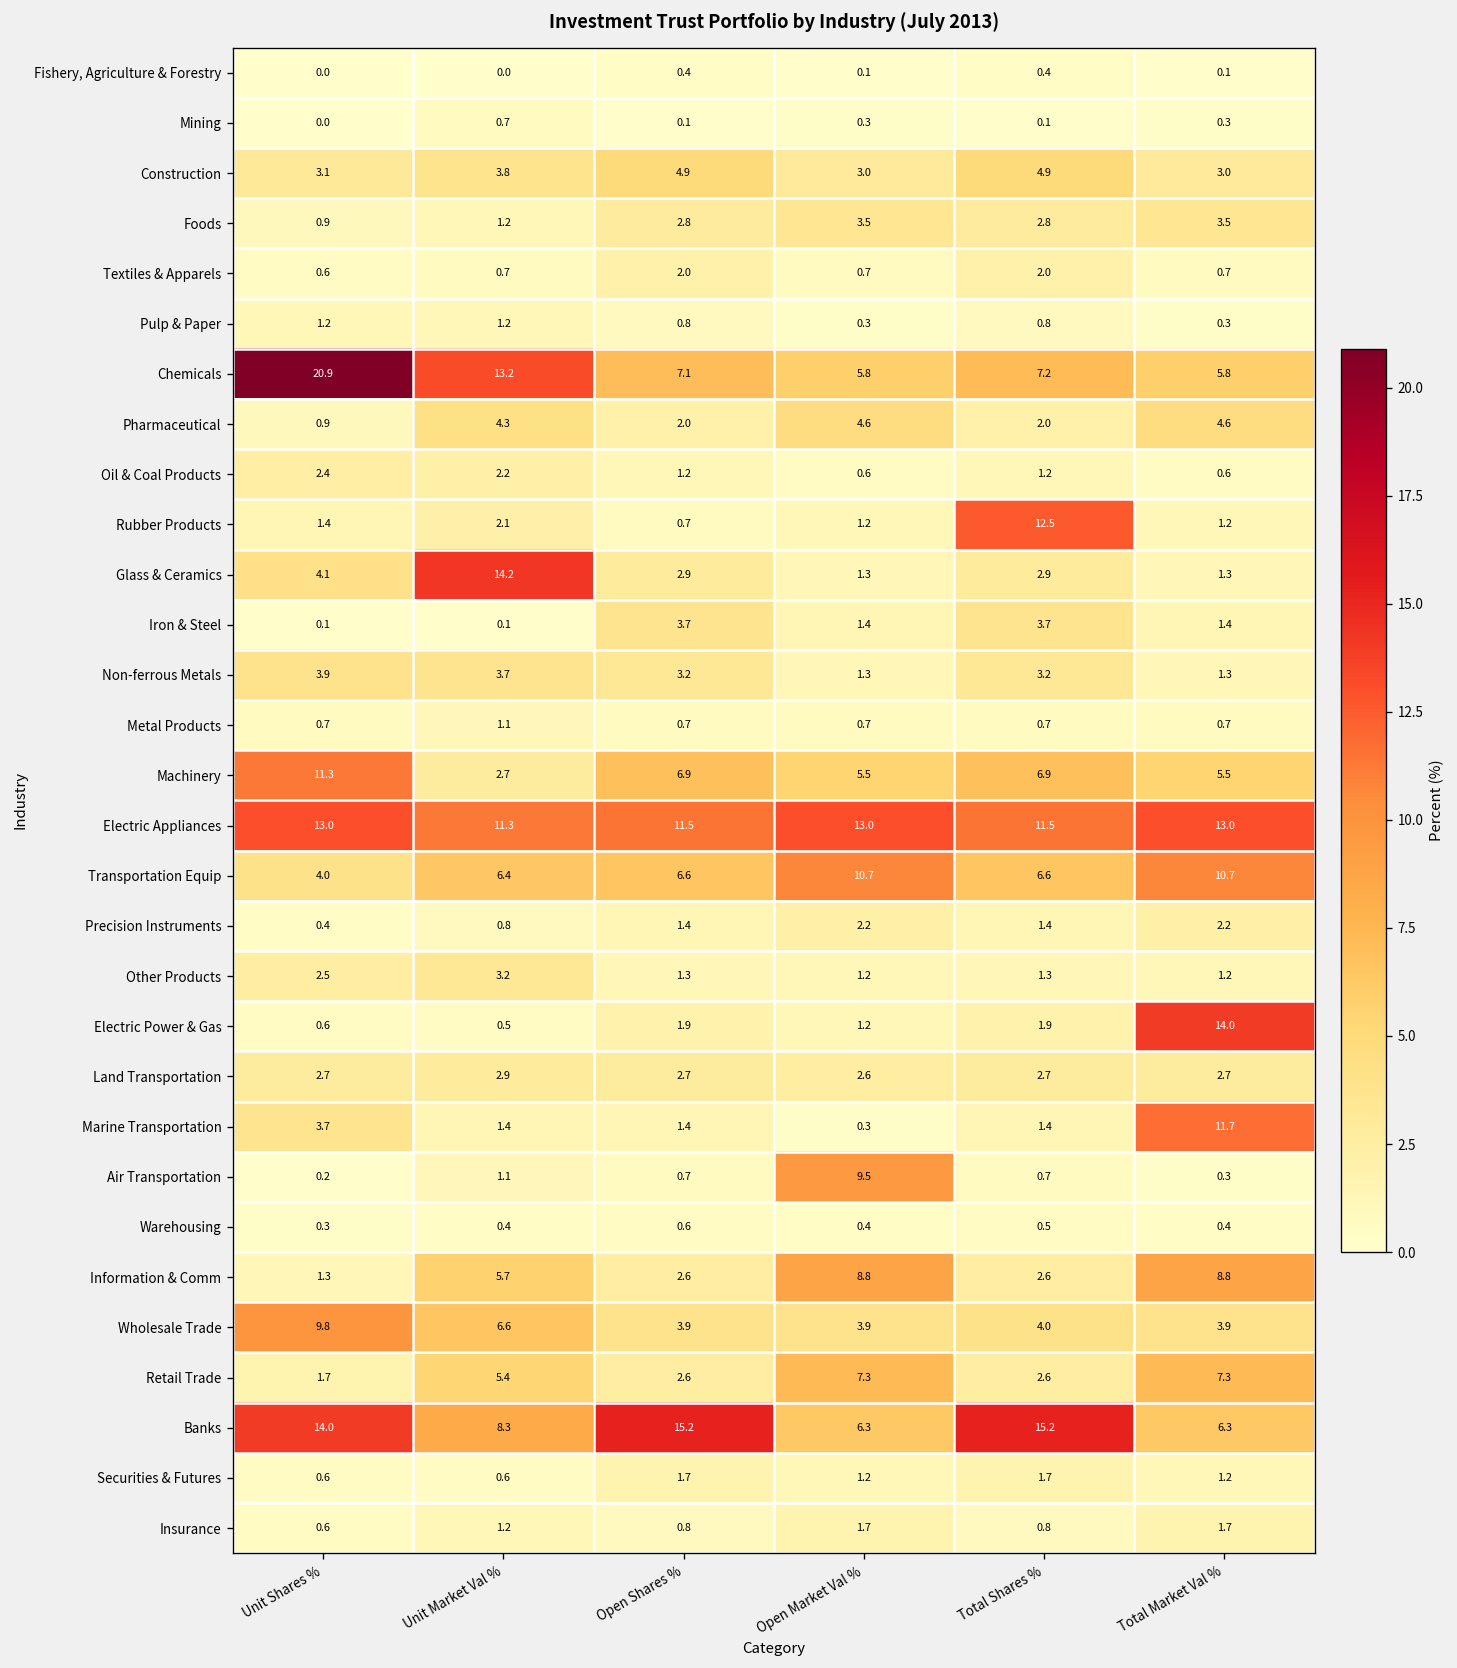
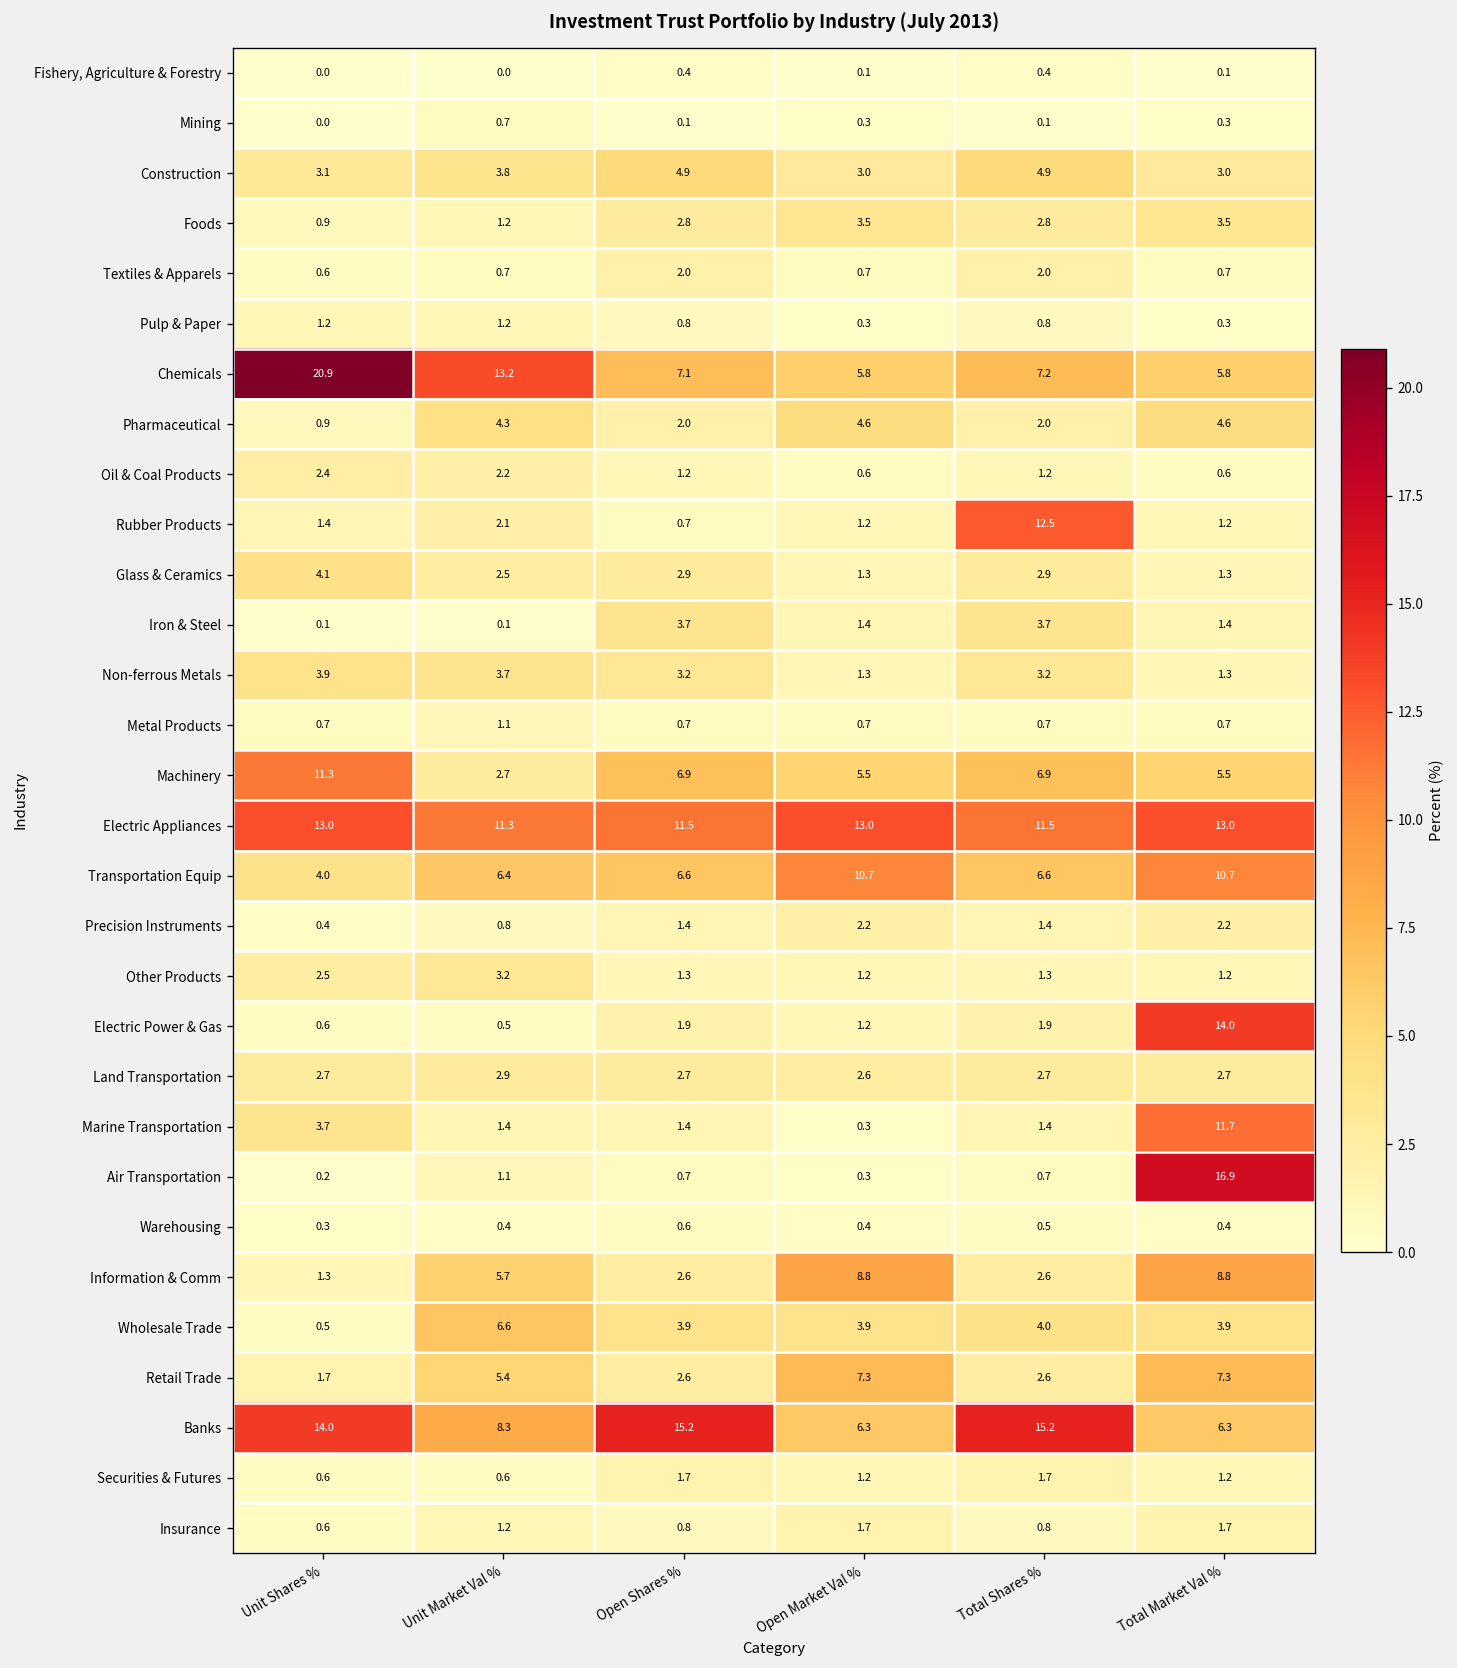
  {
    "Fishery, Agriculture & Forestry": {
      "Unit Shares %": 0.0,
      "Unit Market Val %": 0.0,
      "Open Shares %": 0.4,
      "Open Market Val %": 0.1,
      "Total Shares %": 0.4,
      "Total Market Val %": 0.1
    },
    "Mining": {
      "Unit Shares %": 0.0,
      "Unit Market Val %": 0.7,
      "Open Shares %": 0.1,
      "Open Market Val %": 0.3,
      "Total Shares %": 0.1,
      "Total Market Val %": 0.3
    },
    "Construction": {
      "Unit Shares %": 3.1,
      "Unit Market Val %": 3.8,
      "Open Shares %": 4.9,
      "Open Market Val %": 3.0,
      "Total Shares %": 4.9,
      "Total Market Val %": 3.0
    },
    "Foods": {
      "Unit Shares %": 0.9,
      "Unit Market Val %": 1.2,
      "Open Shares %": 2.8,
      "Open Market Val %": 3.5,
      "Total Shares %": 2.8,
      "Total Market Val %": 3.5
    },
    "Textiles & Apparels": {
      "Unit Shares %": 0.6,
      "Unit Market Val %": 0.7,
      "Open Shares %": 2.0,
      "Open Market Val %": 0.7,
      "Total Shares %": 2.0,
      "Total Market Val %": 0.7
    },
    "Pulp & Paper": {
      "Unit Shares %": 1.2,
      "Unit Market Val %": 1.2,
      "Open Shares %": 0.8,
      "Open Market Val %": 0.3,
      "Total Shares %": 0.8,
      "Total Market Val %": 0.3
    },
    "Chemicals": {
      "Unit Shares %": 20.9,
      "Unit Market Val %": 13.2,
      "Open Shares %": 7.1,
      "Open Market Val %": 5.8,
      "Total Shares %": 7.2,
      "Total Market Val %": 5.8
    },
    "Pharmaceutical": {
      "Unit Shares %": 0.9,
      "Unit Market Val %": 4.3,
      "Open Shares %": 2.0,
      "Open Market Val %": 4.6,
      "Total Shares %": 2.0,
      "Total Market Val %": 4.6
    },
    "Oil & Coal Products": {
      "Unit Shares %": 2.4,
      "Unit Market Val %": 2.2,
      "Open Shares %": 1.2,
      "Open Market Val %": 0.6,
      "Total Shares %": 1.2,
      "Total Market Val %": 0.6
    },
    "Rubber Products": {
      "Unit Shares %": 1.4,
      "Unit Market Val %": 2.1,
      "Open Shares %": 0.7,
      "Open Market Val %": 1.2,
      "Total Shares %": 12.5,
      "Total Market Val %": 1.2
    },
    "Glass & Ceramics": {
      "Unit Shares %": 4.1,
-     "Unit Market Val %": 14.2,
+     "Unit Market Val %": 2.5,
      "Open Shares %": 2.9,
      "Open Market Val %": 1.3,
      "Total Shares %": 2.9,
      "Total Market Val %": 1.3
    },
    "Iron & Steel": {
      "Unit Shares %": 0.1,
      "Unit Market Val %": 0.1,
      "Open Shares %": 3.7,
      "Open Market Val %": 1.4,
      "Total Shares %": 3.7,
      "Total Market Val %": 1.4
    },
    "Non-ferrous Metals": {
      "Unit Shares %": 3.9,
      "Unit Market Val %": 3.7,
      "Open Shares %": 3.2,
      "Open Market Val %": 1.3,
      "Total Shares %": 3.2,
      "Total Market Val %": 1.3
    },
    "Metal Products": {
      "Unit Shares %": 0.7,
      "Unit Market Val %": 1.1,
      "Open Shares %": 0.7,
      "Open Market Val %": 0.7,
      "Total Shares %": 0.7,
      "Total Market Val %": 0.7
    },
    "Machinery": {
      "Unit Shares %": 11.3,
      "Unit Market Val %": 2.7,
      "Open Shares %": 6.9,
      "Open Market Val %": 5.5,
      "Total Shares %": 6.9,
      "Total Market Val %": 5.5
    },
    "Electric Appliances": {
      "Unit Shares %": 13.0,
      "Unit Market Val %": 11.3,
      "Open Shares %": 11.5,
      "Open Market Val %": 13.0,
      "Total Shares %": 11.5,
      "Total Market Val %": 13.0
    },
    "Transportation Equip": {
      "Unit Shares %": 4.0,
      "Unit Market Val %": 6.4,
      "Open Shares %": 6.6,
      "Open Market Val %": 10.7,
      "Total Shares %": 6.6,
      "Total Market Val %": 10.7
    },
    "Precision Instruments": {
      "Unit Shares %": 0.4,
      "Unit Market Val %": 0.8,
      "Open Shares %": 1.4,
      "Open Market Val %": 2.2,
      "Total Shares %": 1.4,
      "Total Market Val %": 2.2
    },
    "Other Products": {
      "Unit Shares %": 2.5,
      "Unit Market Val %": 3.2,
      "Open Shares %": 1.3,
      "Open Market Val %": 1.2,
      "Total Shares %": 1.3,
      "Total Market Val %": 1.2
    },
    "Electric Power & Gas": {
      "Unit Shares %": 0.6,
      "Unit Market Val %": 0.5,
      "Open Shares %": 1.9,
      "Open Market Val %": 1.2,
      "Total Shares %": 1.9,
      "Total Market Val %": 14.0
    },
    "Land Transportation": {
      "Unit Shares %": 2.7,
      "Unit Market Val %": 2.9,
      "Open Shares %": 2.7,
      "Open Market Val %": 2.6,
      "Total Shares %": 2.7,
      "Total Market Val %": 2.7
    },
    "Marine Transportation": {
      "Unit Shares %": 3.7,
      "Unit Market Val %": 1.4,
      "Open Shares %": 1.4,
      "Open Market Val %": 0.3,
      "Total Shares %": 1.4,
      "Total Market Val %": 11.7
    },
    "Air Transportation": {
      "Unit Shares %": 0.2,
      "Unit Market Val %": 1.1,
      "Open Shares %": 0.7,
-     "Open Market Val %": 9.5,
+     "Open Market Val %": 0.3,
      "Total Shares %": 0.7,
-     "Total Market Val %": 0.3
+     "Total Market Val %": 16.9
    },
    "Warehousing": {
      "Unit Shares %": 0.3,
      "Unit Market Val %": 0.4,
      "Open Shares %": 0.6,
      "Open Market Val %": 0.4,
      "Total Shares %": 0.5,
      "Total Market Val %": 0.4
    },
    "Information & Comm": {
      "Unit Shares %": 1.3,
      "Unit Market Val %": 5.7,
      "Open Shares %": 2.6,
      "Open Market Val %": 8.8,
      "Total Shares %": 2.6,
      "Total Market Val %": 8.8
    },
    "Wholesale Trade": {
-     "Unit Shares %": 9.8,
+     "Unit Shares %": 0.5,
      "Unit Market Val %": 6.6,
      "Open Shares %": 3.9,
      "Open Market Val %": 3.9,
      "Total Shares %": 4.0,
      "Total Market Val %": 3.9
    },
    "Retail Trade": {
      "Unit Shares %": 1.7,
      "Unit Market Val %": 5.4,
      "Open Shares %": 2.6,
      "Open Market Val %": 7.3,
      "Total Shares %": 2.6,
      "Total Market Val %": 7.3
    },
    "Banks": {
      "Unit Shares %": 14.0,
      "Unit Market Val %": 8.3,
      "Open Shares %": 15.2,
      "Open Market Val %": 6.3,
      "Total Shares %": 15.2,
      "Total Market Val %": 6.3
    },
    "Securities & Futures": {
      "Unit Shares %": 0.6,
      "Unit Market Val %": 0.6,
      "Open Shares %": 1.7,
      "Open Market Val %": 1.2,
      "Total Shares %": 1.7,
      "Total Market Val %": 1.2
    },
    "Insurance": {
      "Unit Shares %": 0.6,
      "Unit Market Val %": 1.2,
      "Open Shares %": 0.8,
      "Open Market Val %": 1.7,
      "Total Shares %": 0.8,
      "Total Market Val %": 1.7
    }
  }
